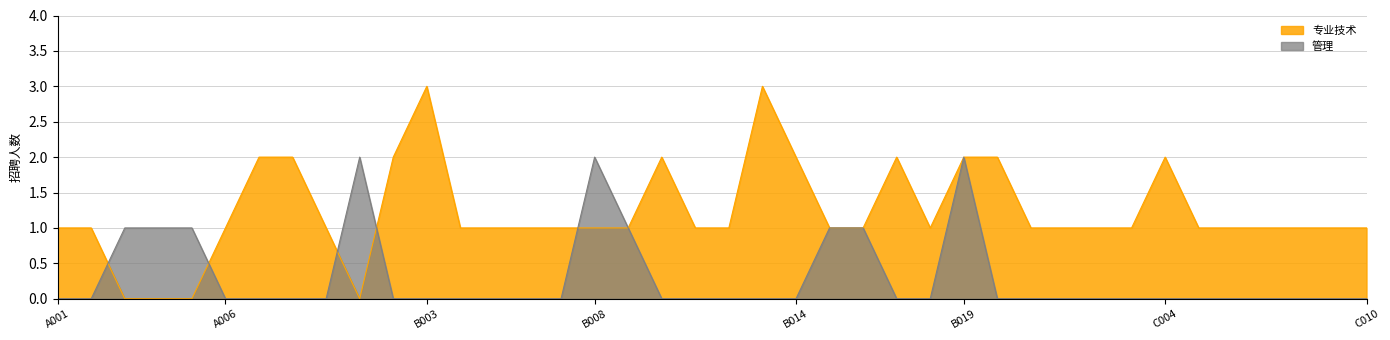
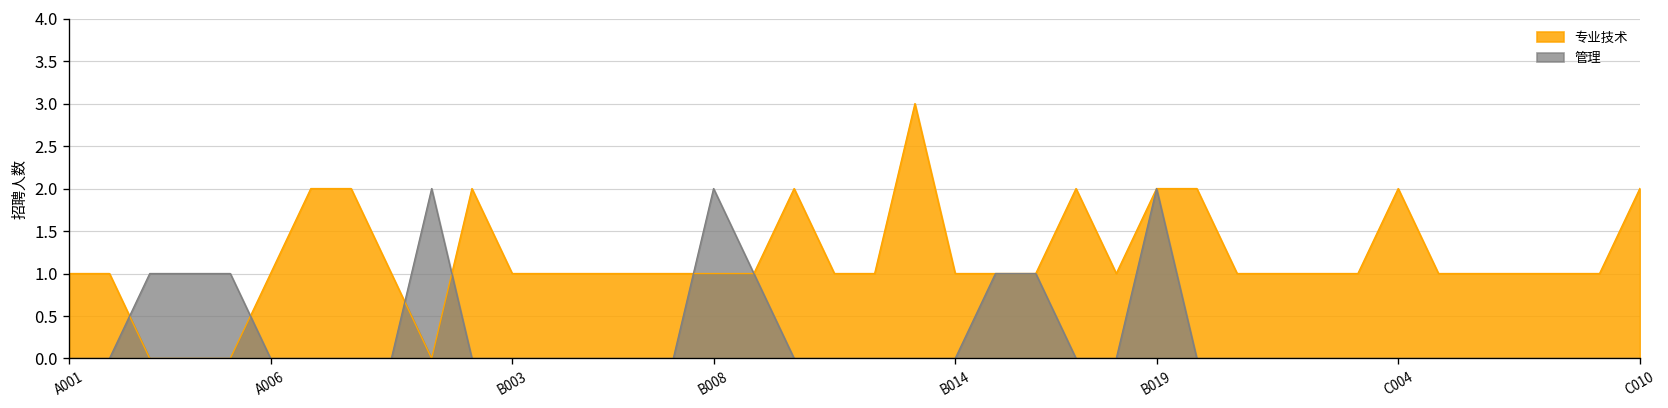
  {
    "专业技术": {
      "A001": 1,
      "A006": 1,
-     "B003": 3,
+     "B003": 1,
      "B008": 1,
-     "B014": 2,
+     "B014": 1,
      "C004": 2,
-     "C010": 1
+     "C010": 2
    },
    "管理": {
      "A001": 0,
      "A006": 0,
      "B003": 0,
      "B008": 2,
      "B014": 0,
      "C004": 0,
      "C010": 0
    }
  }
